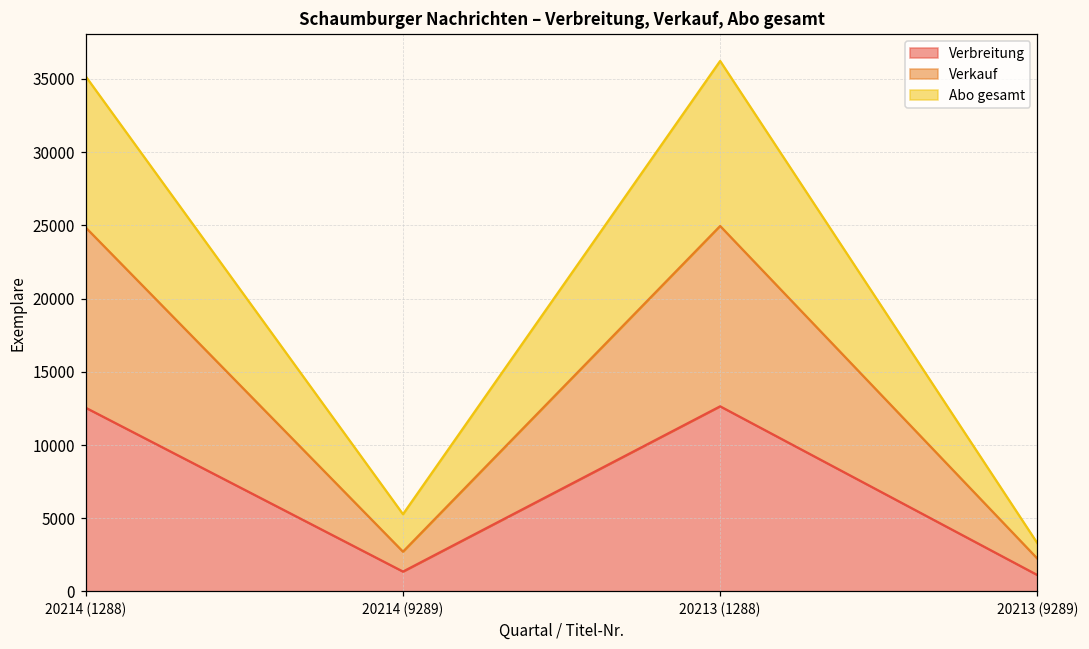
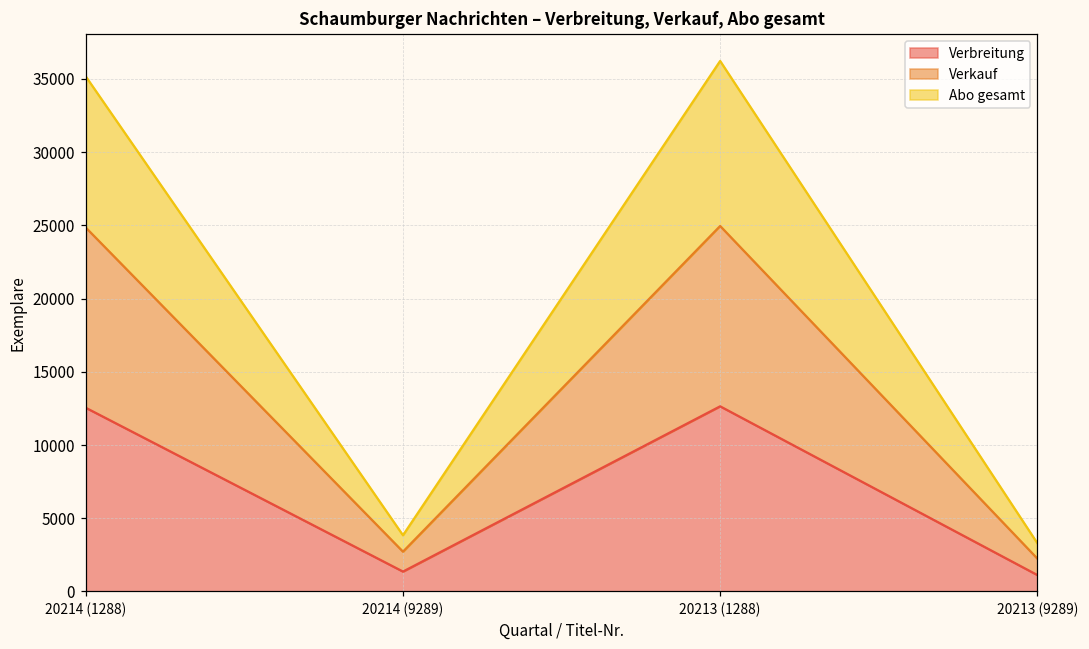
  {
    "Abo gesamt": {
      "20214 (1288)": 10300,
-     "20214 (9289)": 2600,
+     "20214 (9289)": 1100,
      "20213 (1288)": 11300,
      "20213 (9289)": 1100
    }
  }
